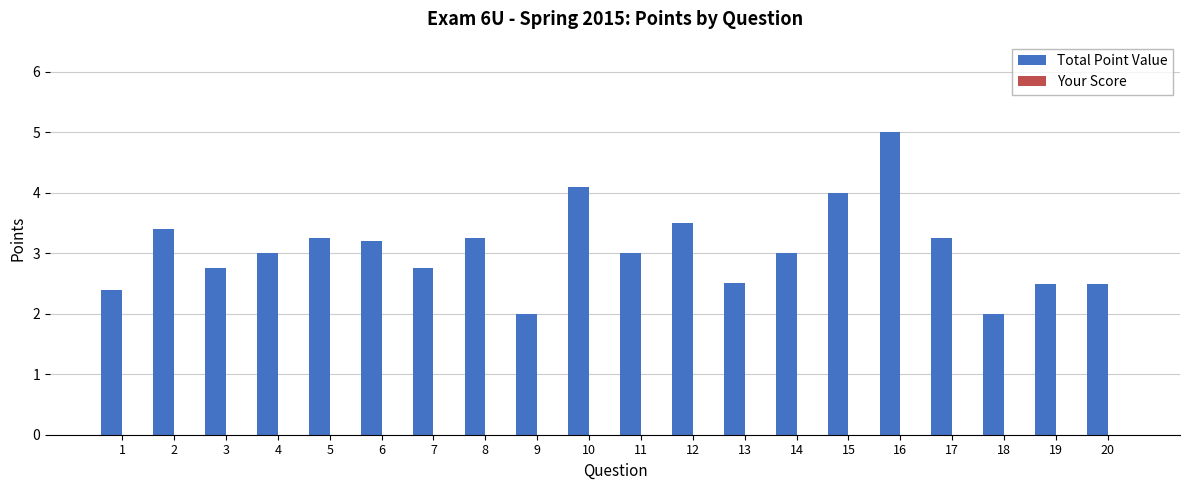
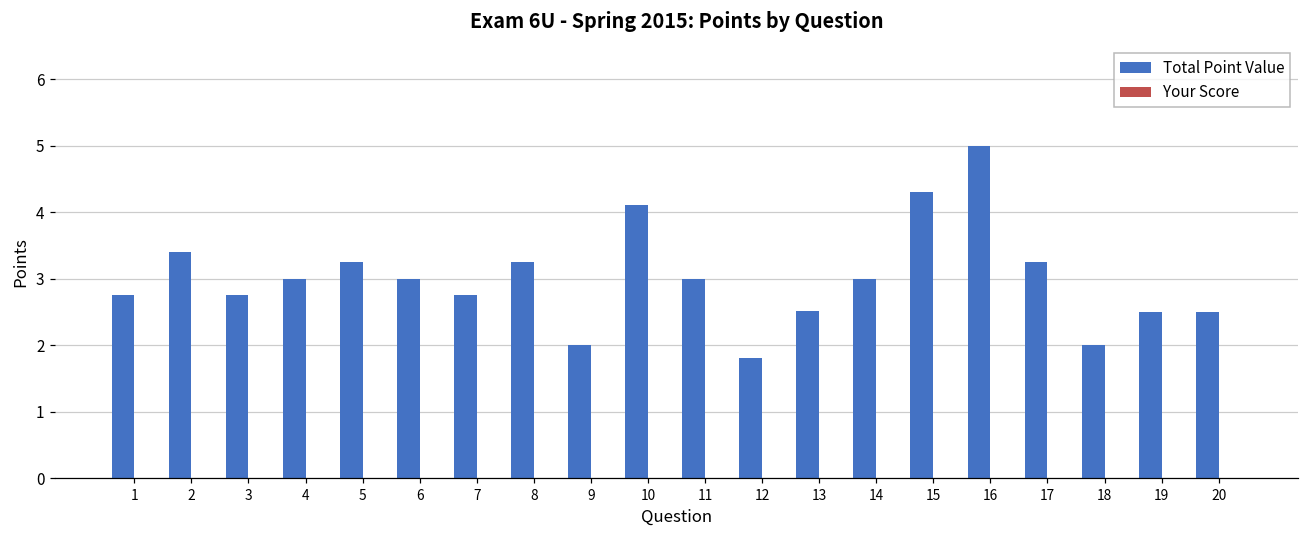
  {
    "Total Point Value": {
-     "1": 2.4,
+     "1": 2.8,
      "2": 3.4,
      "3": 2.8,
      "4": 3.0,
      "5": 3.3,
-     "6": 3.2,
+     "6": 3.0,
      "7": 2.8,
      "8": 3.3,
      "9": 2.0,
      "10": 4.1,
      "11": 3.0,
-     "12": 3.5,
+     "12": 1.8,
      "13": 2.5,
      "14": 3.0,
-     "15": 4.0,
+     "15": 4.3,
      "16": 5.0,
      "17": 3.3,
      "18": 2.0,
      "19": 2.5,
      "20": 2.5
    },
    "Your Score": {
      "1": 0.0,
      "2": 0.0,
      "3": 0.0,
      "4": 0.0,
      "5": 0.0,
      "6": 0.0,
      "7": 0.0,
      "8": 0.0,
      "9": 0.0,
      "10": 0.0,
      "11": 0.0,
      "12": 0.0,
      "13": 0.0,
      "14": 0.0,
      "15": 0.0,
      "16": 0.0,
      "17": 0.0,
      "18": 0.0,
      "19": 0.0,
      "20": 0.0
    }
  }
